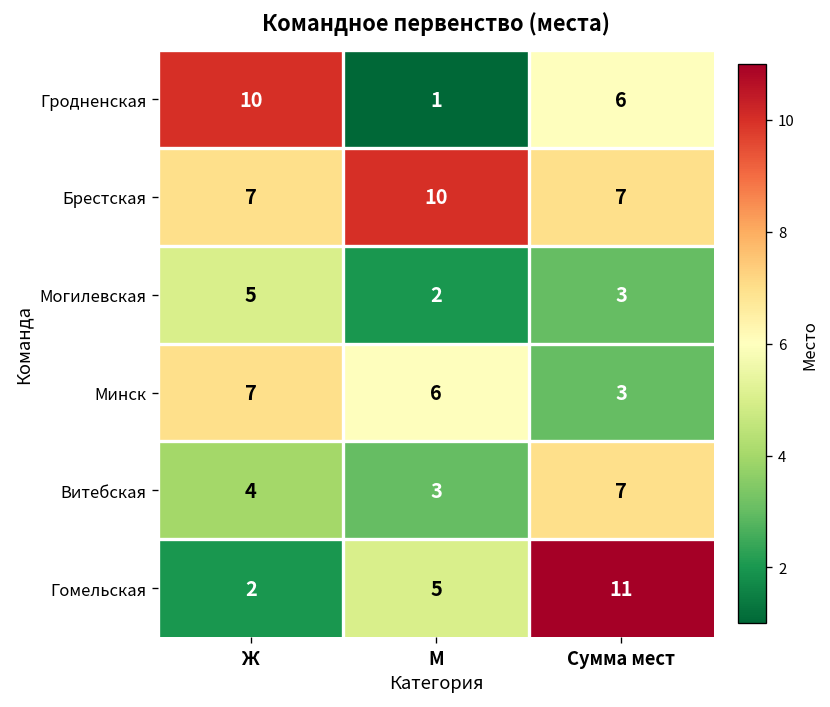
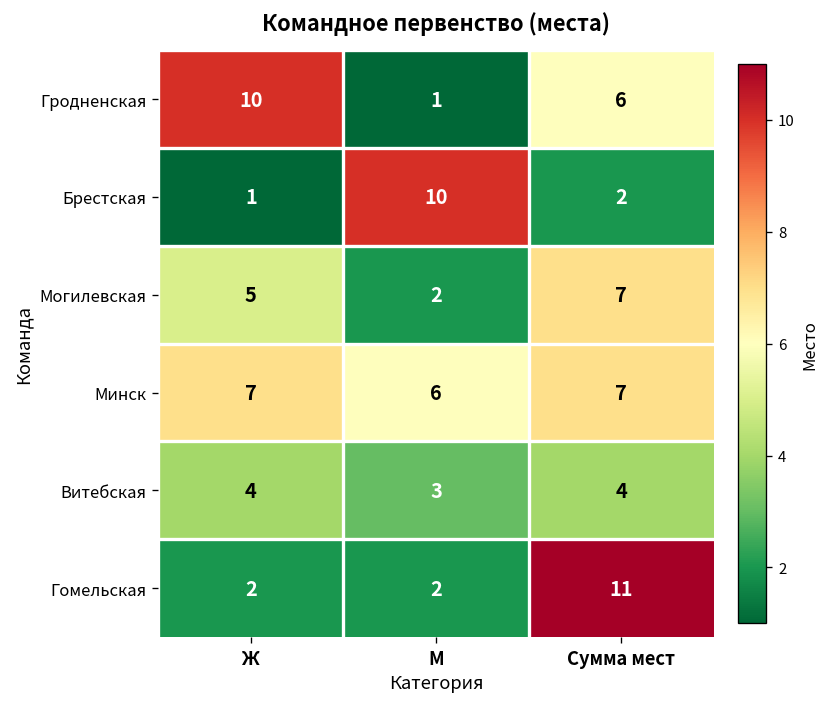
  {
    "Гродненская": {
      "Ж": 10,
      "М": 1,
      "Сумма мест": 6
    },
    "Брестская": {
-     "Ж": 7,
+     "Ж": 1,
      "М": 10,
-     "Сумма мест": 7
+     "Сумма мест": 2
    },
    "Могилевская": {
      "Ж": 5,
      "М": 2,
-     "Сумма мест": 3
+     "Сумма мест": 7
    },
    "Минск": {
      "Ж": 7,
      "М": 6,
-     "Сумма мест": 3
+     "Сумма мест": 7
    },
    "Витебская": {
      "Ж": 4,
      "М": 3,
-     "Сумма мест": 7
+     "Сумма мест": 4
    },
    "Гомельская": {
      "Ж": 2,
-     "М": 5,
+     "М": 2,
      "Сумма мест": 11
    }
  }
